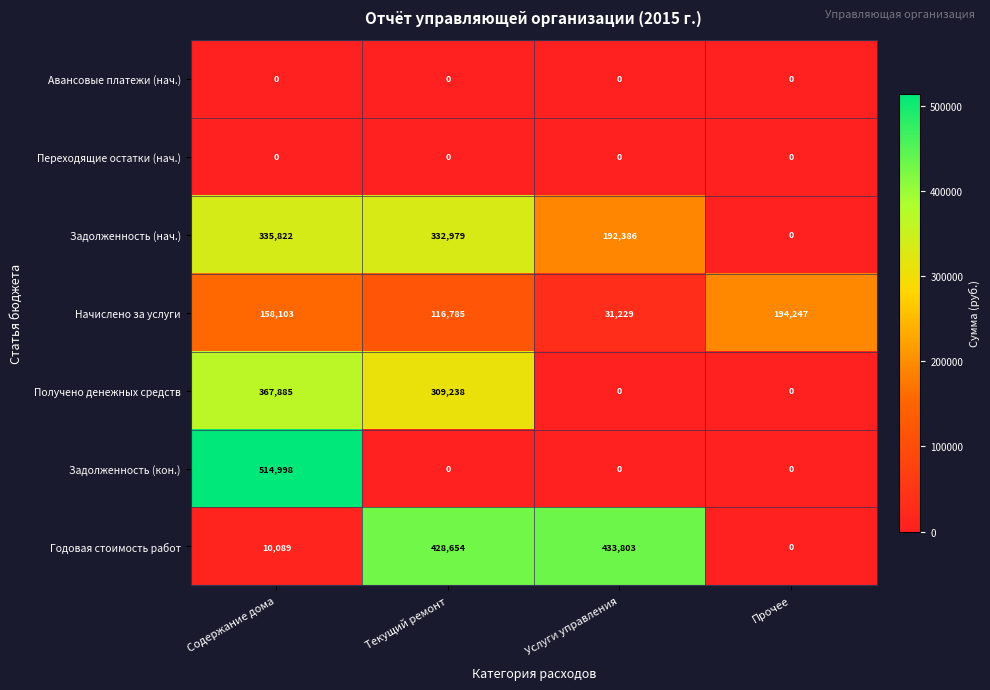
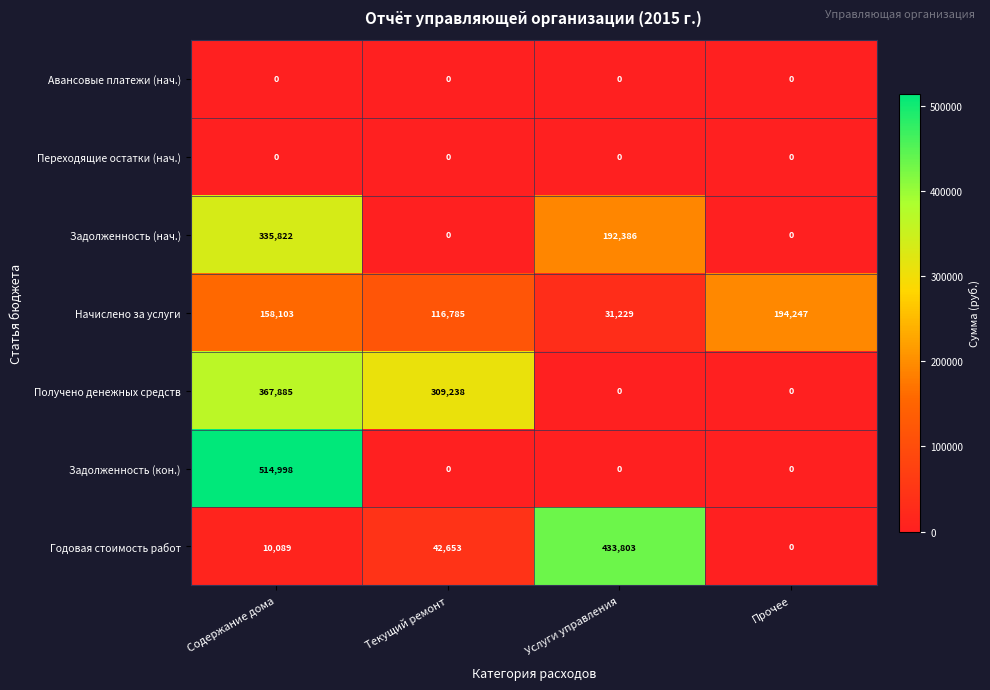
  {
    "Авансовые платежи (нач.)": {
      "Содержание дома": "0",
      "Текущий ремонт": "0",
      "Услуги управления": "0",
      "Прочее": "0"
    },
    "Переходящие остатки (нач.)": {
      "Содержание дома": "0",
      "Текущий ремонт": "0",
      "Услуги управления": "0",
      "Прочее": "0"
    },
    "Задолженность (нач.)": {
      "Содержание дома": "335,822",
-     "Текущий ремонт": "332,979",
+     "Текущий ремонт": "0",
      "Услуги управления": "192,386",
      "Прочее": "0"
    },
    "Начислено за услуги": {
      "Содержание дома": "158,103",
      "Текущий ремонт": "116,785",
      "Услуги управления": "31,229",
      "Прочее": "194,247"
    },
    "Получено денежных средств": {
      "Содержание дома": "367,885",
      "Текущий ремонт": "309,238",
      "Услуги управления": "0",
      "Прочее": "0"
    },
    "Задолженность (кон.)": {
      "Содержание дома": "514,998",
      "Текущий ремонт": "0",
      "Услуги управления": "0",
      "Прочее": "0"
    },
    "Годовая стоимость работ": {
      "Содержание дома": "10,089",
-     "Текущий ремонт": "428,654",
+     "Текущий ремонт": "42,653",
      "Услуги управления": "433,803",
      "Прочее": "0"
    }
  }
